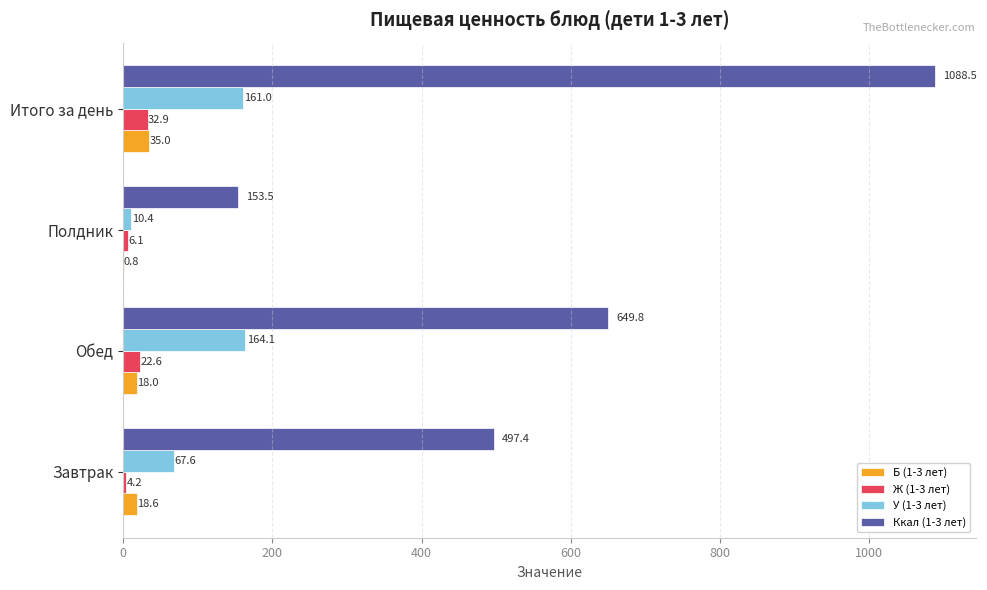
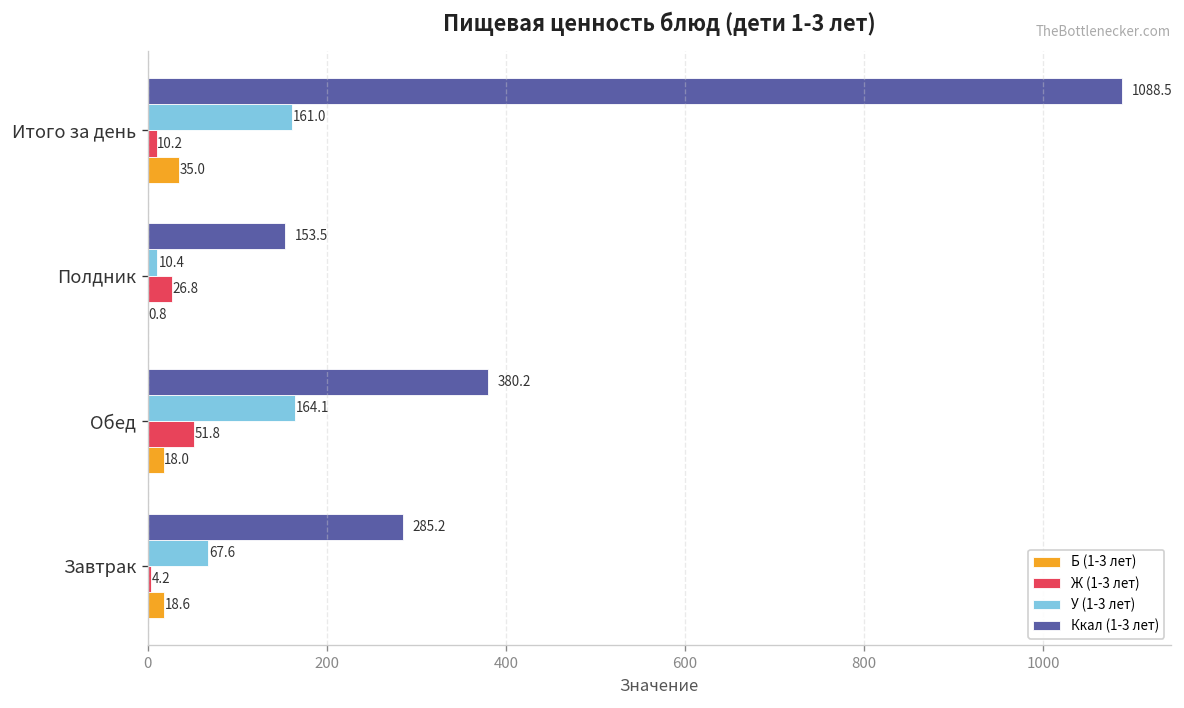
  {
    "Б (1-3 лет)": {
      "Итого за день": 35.0,
      "Полдник": 0.8,
      "Обед": 18.0,
      "Завтрак": 18.6
    },
    "Ж (1-3 лет)": {
-     "Итого за день": 32.9,
-     "Полдник": 6.1,
-     "Обед": 22.6,
+     "Итого за день": 10.2,
+     "Полдник": 26.8,
+     "Обед": 51.8,
      "Завтрак": 4.2
    },
    "У (1-3 лет)": {
      "Итого за день": 161.0,
      "Полдник": 10.4,
      "Обед": 164.1,
      "Завтрак": 67.6
    },
    "Ккал (1-3 лет)": {
      "Итого за день": 1088.5,
      "Полдник": 153.5,
-     "Обед": 649.8,
-     "Завтрак": 497.4
+     "Обед": 380.2,
+     "Завтрак": 285.2
    }
  }
